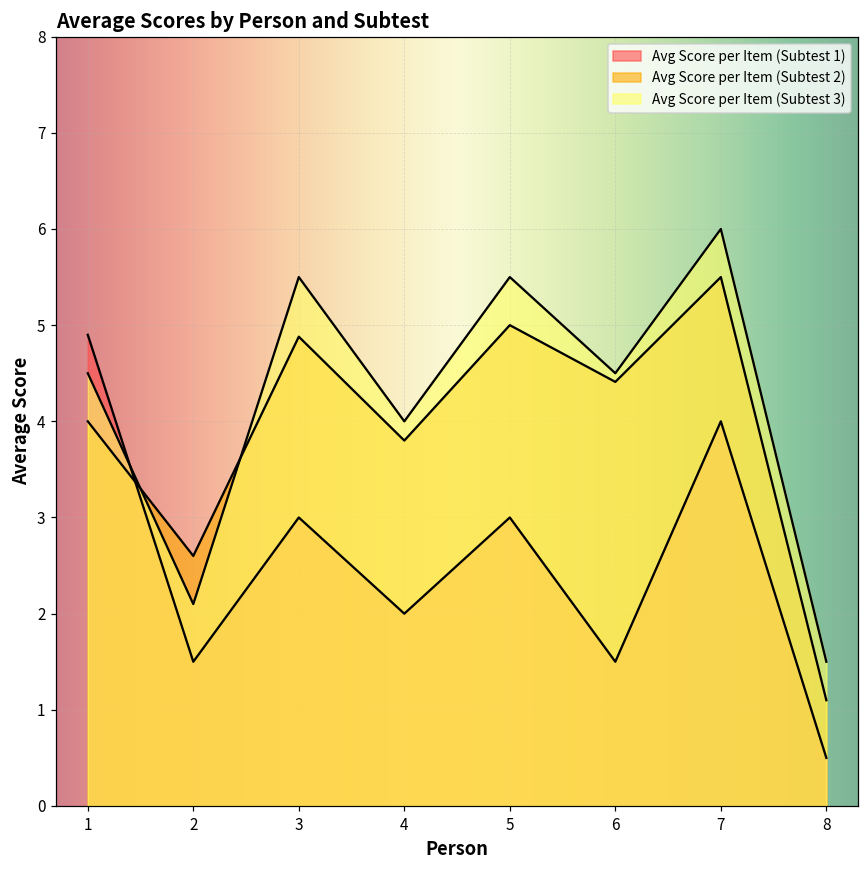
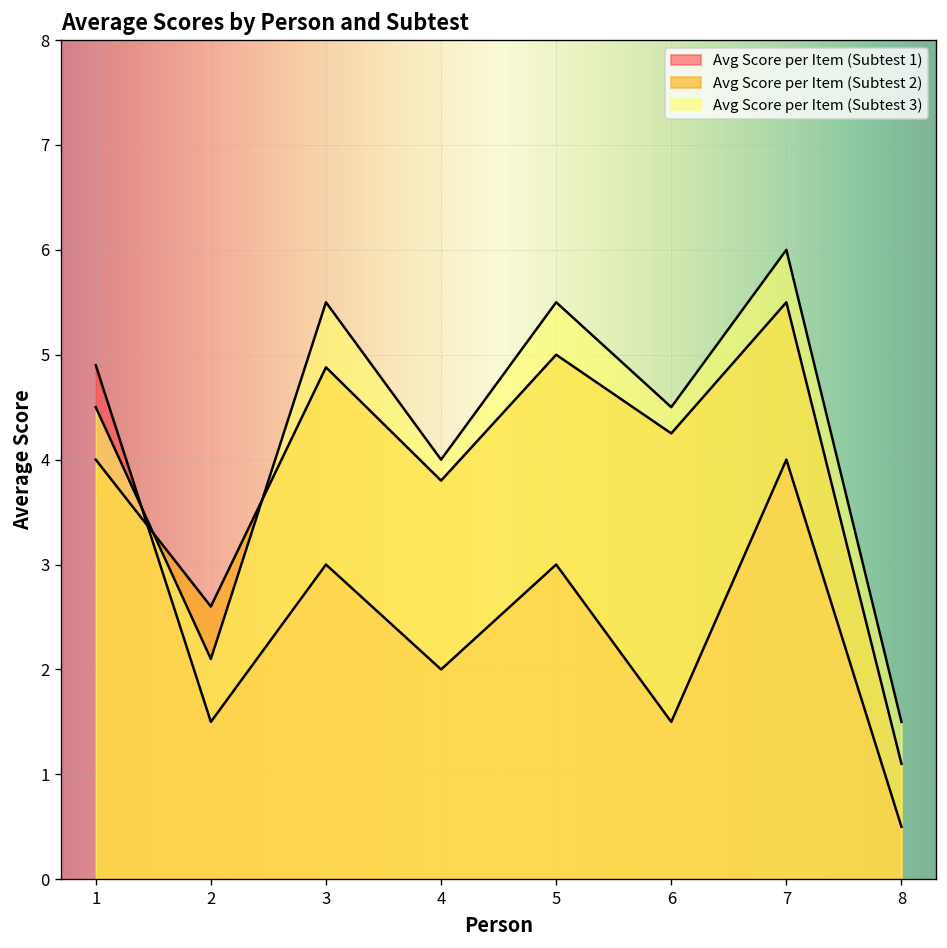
  {
    "Avg Score per Item (Subtest 1)": {
      "1": 4.9,
      "2": 1.5,
      "3": 3.0,
      "4": 2.0,
      "5": 3.0,
      "6": 1.5,
      "7": 4.0,
      "8": 0.5
    },
    "Avg Score per Item (Subtest 2)": {
      "1": 4.0,
      "2": 2.6,
      "3": 4.9,
      "4": 3.8,
      "5": 5.0,
-     "6": 4.4,
+     "6": 4.3,
      "7": 5.5,
      "8": 1.1
    },
    "Avg Score per Item (Subtest 3)": {
      "1": 4.5,
      "2": 2.1,
      "3": 5.5,
      "4": 4.0,
      "5": 5.5,
      "6": 4.5,
      "7": 6.0,
      "8": 1.5
    }
  }
